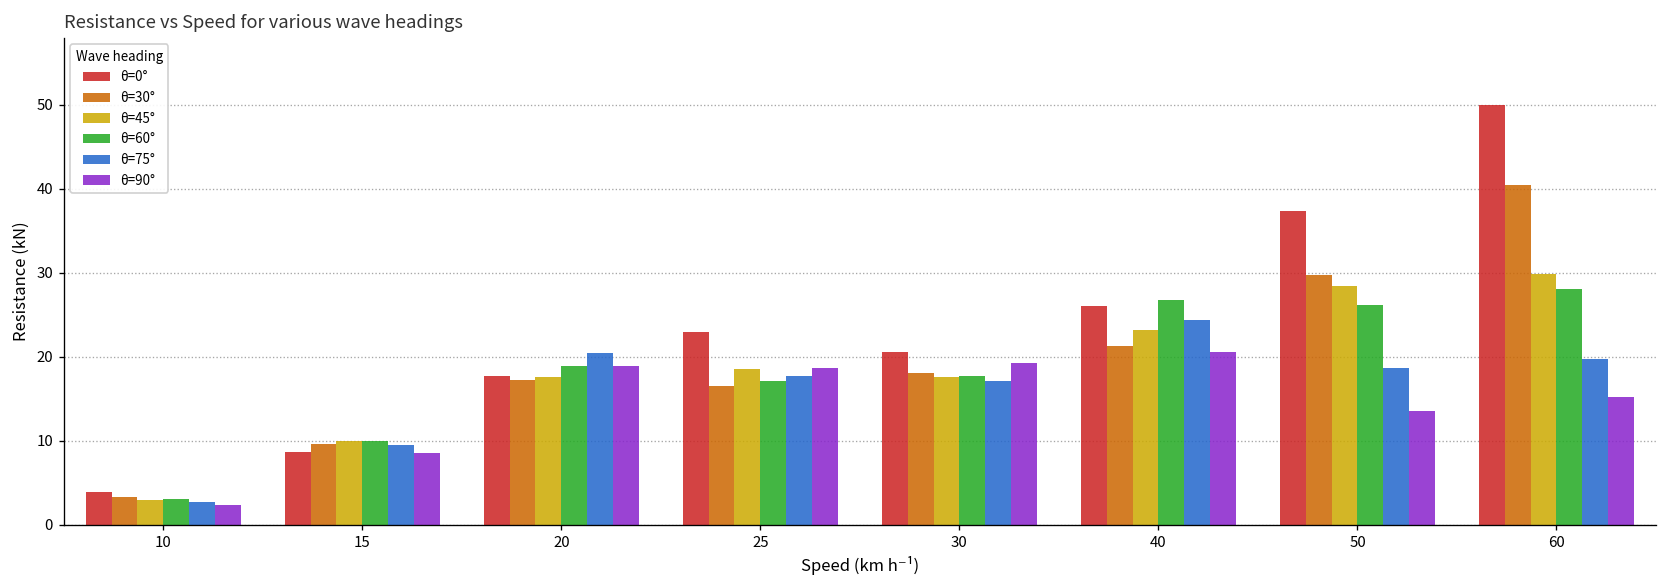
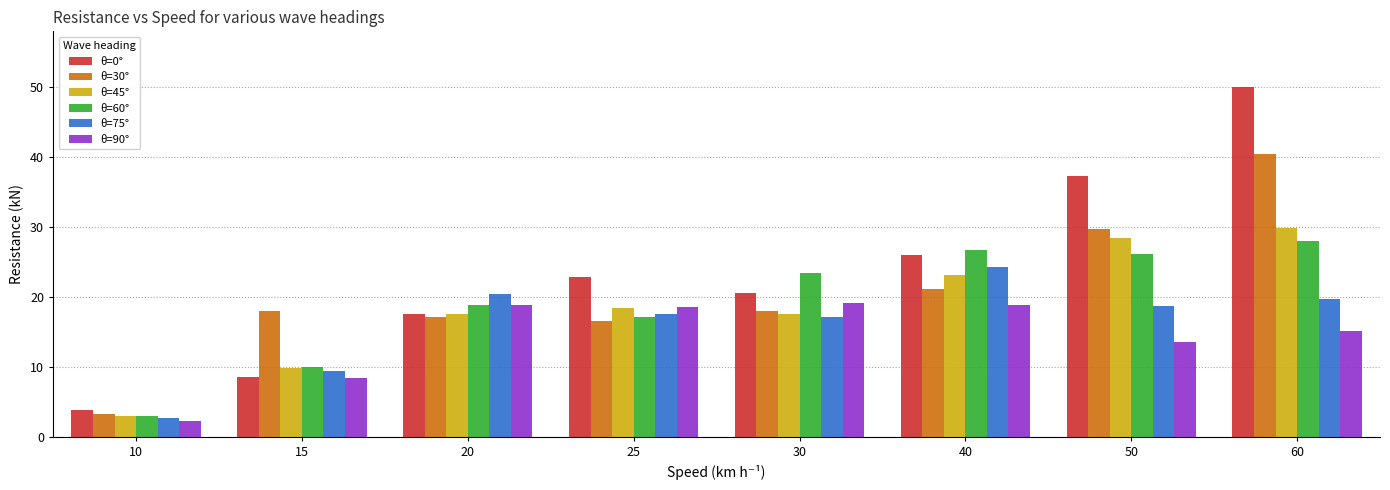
  {
    "θ=0°": {
      "10": 4,
      "15": 9,
      "20": 18,
      "25": 23,
      "30": 21,
      "40": 26,
      "50": 37,
      "60": 50
    },
    "θ=30°": {
      "10": 3,
-     "15": 10,
+     "15": 18,
      "20": 17,
      "25": 17,
      "30": 18,
      "40": 21,
      "50": 30,
      "60": 40
    },
    "θ=45°": {
      "10": 3,
      "15": 10,
      "20": 18,
      "25": 19,
      "30": 18,
      "40": 23,
      "50": 28,
      "60": 30
    },
    "θ=60°": {
      "10": 3,
      "15": 10,
      "20": 19,
      "25": 17,
-     "30": 18,
+     "30": 24,
      "40": 27,
      "50": 26,
      "60": 28
    },
    "θ=75°": {
      "10": 3,
      "15": 9,
      "20": 20,
      "25": 18,
      "30": 17,
      "40": 24,
      "50": 19,
      "60": 20
    },
    "θ=90°": {
      "10": 2,
      "15": 9,
      "20": 19,
      "25": 19,
      "30": 19,
-     "40": 21,
+     "40": 19,
      "50": 14,
      "60": 15
    }
  }
